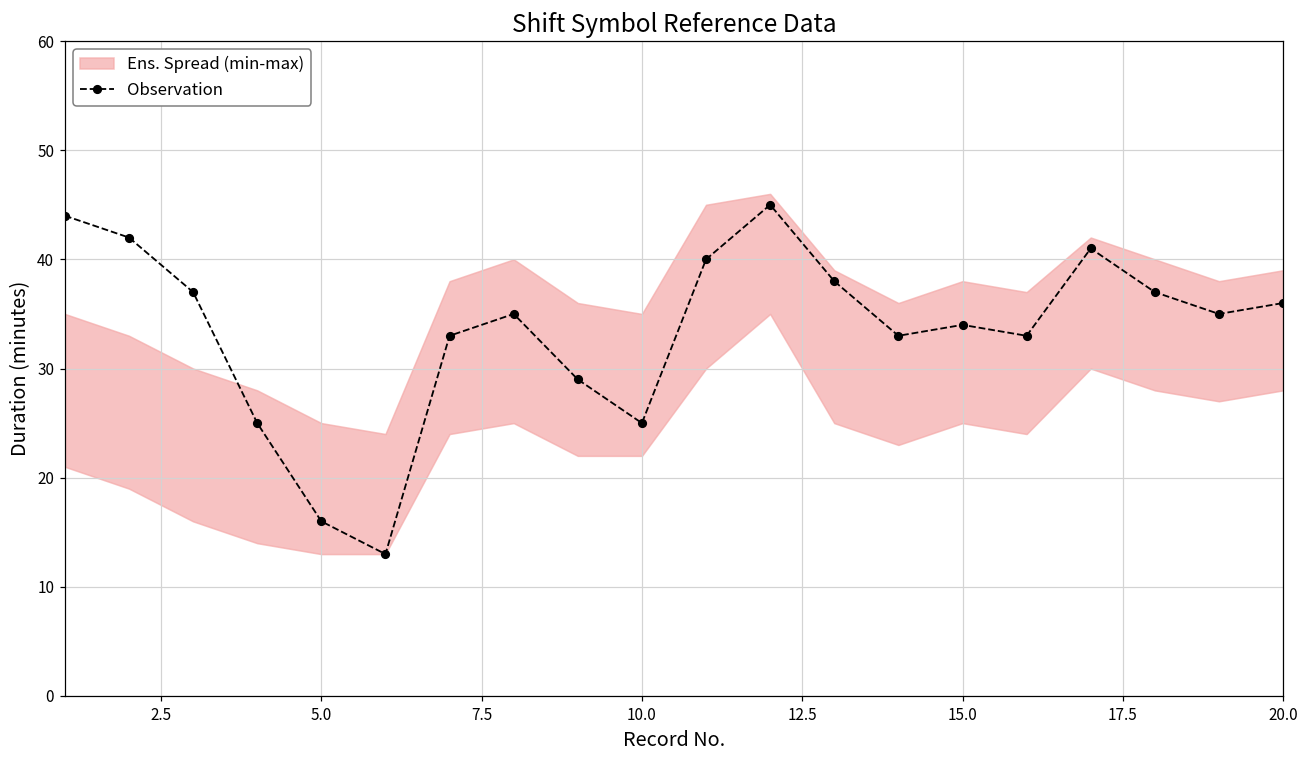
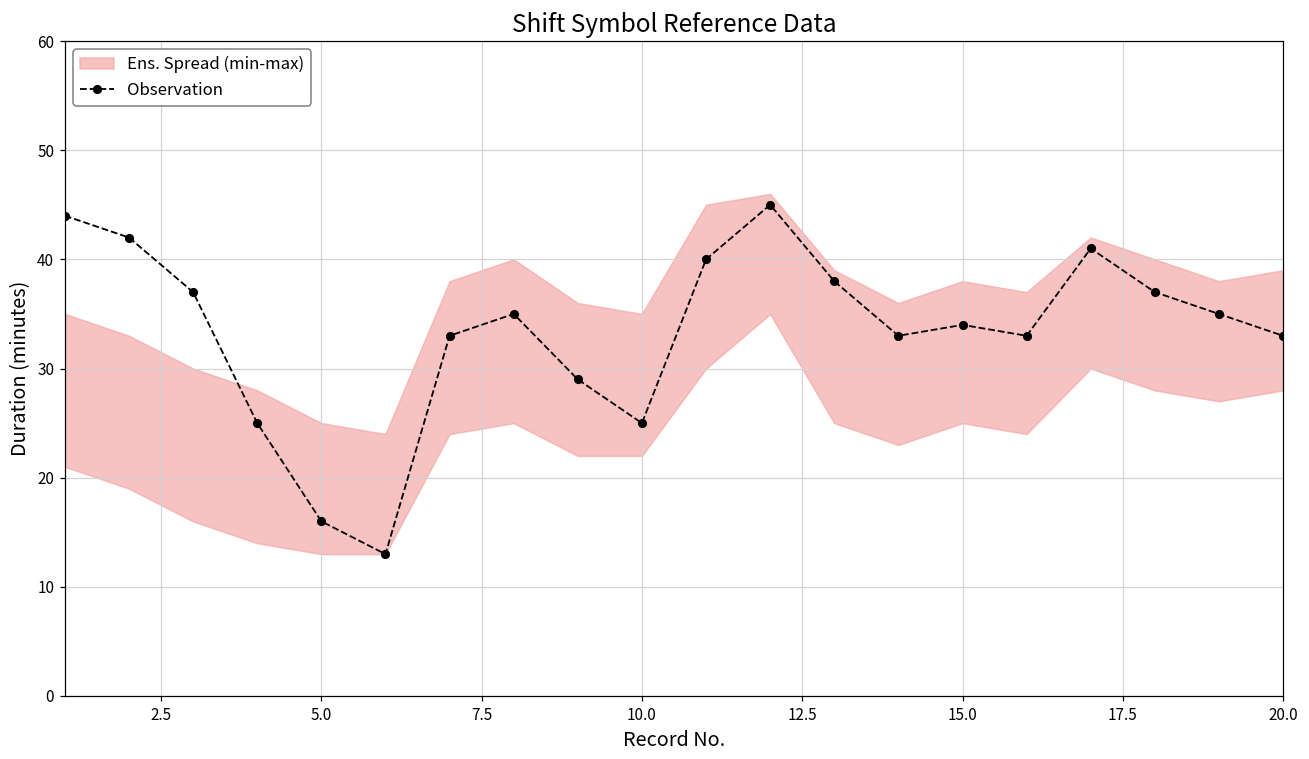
  {
    "Observation": {
      "5.0": 16,
      "10.0": 25,
      "15.0": 34,
-     "20.0": 36
+     "20.0": 33
    }
  }
